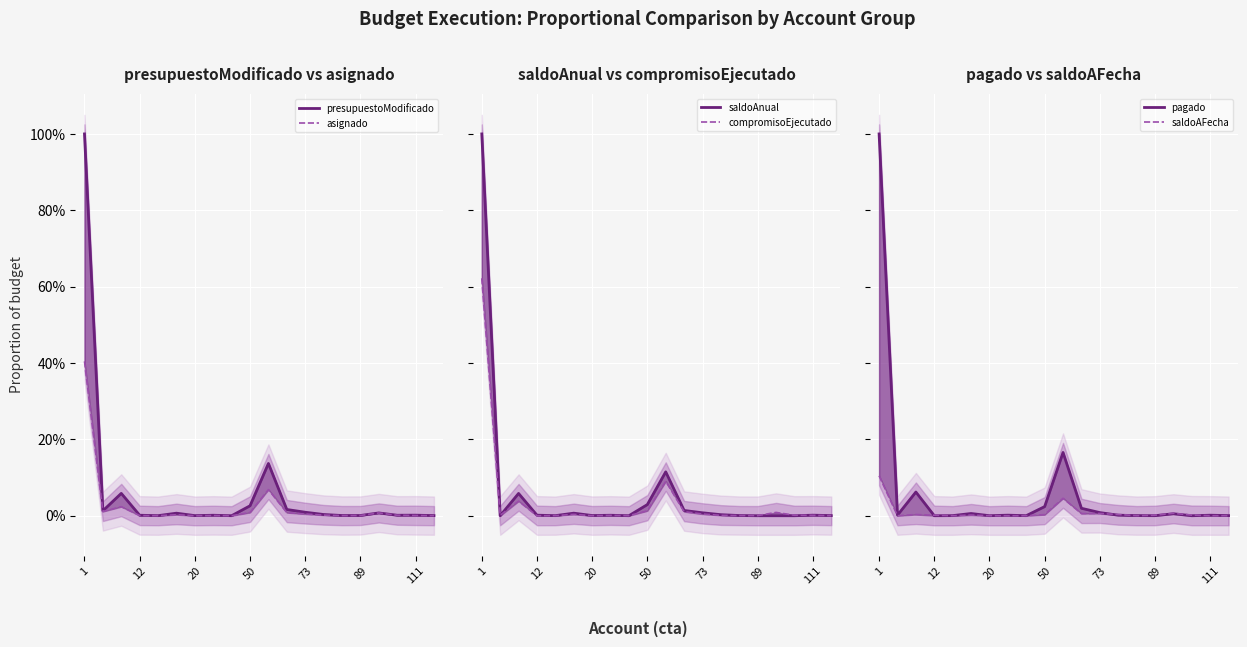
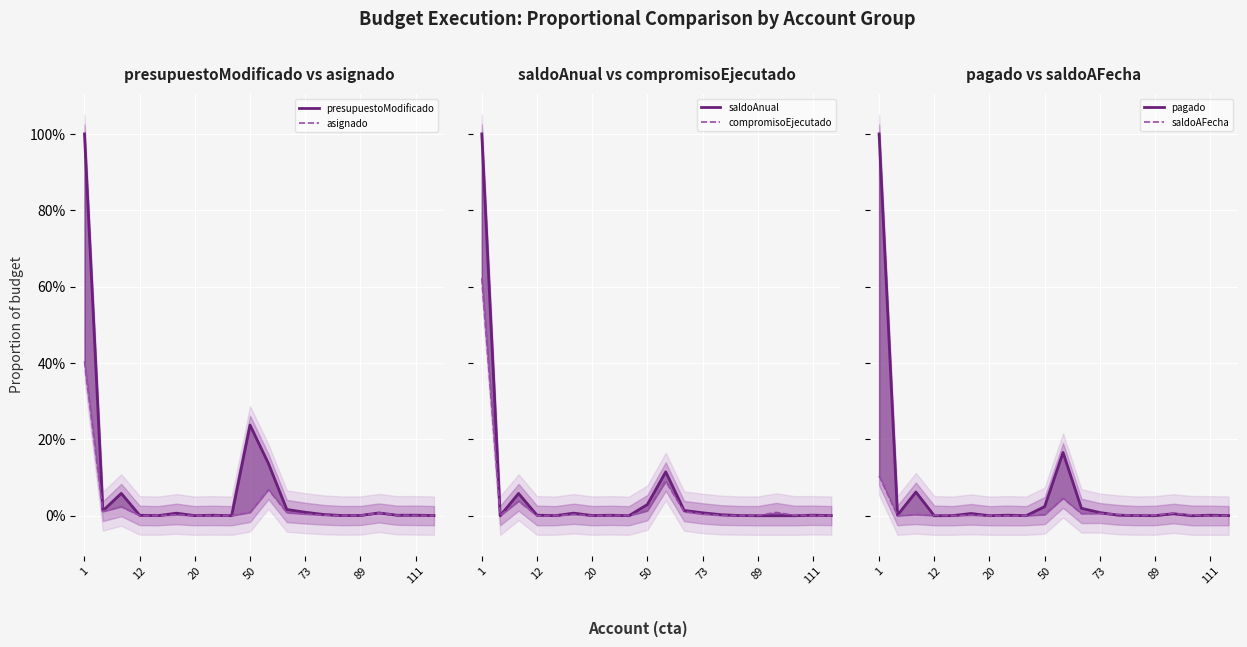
  {
    "presupuestoModificado vs asignado": {
      "presupuestoModificado": {
-       "50": "3%"
+       "50": "24%"
      }
    }
  }
